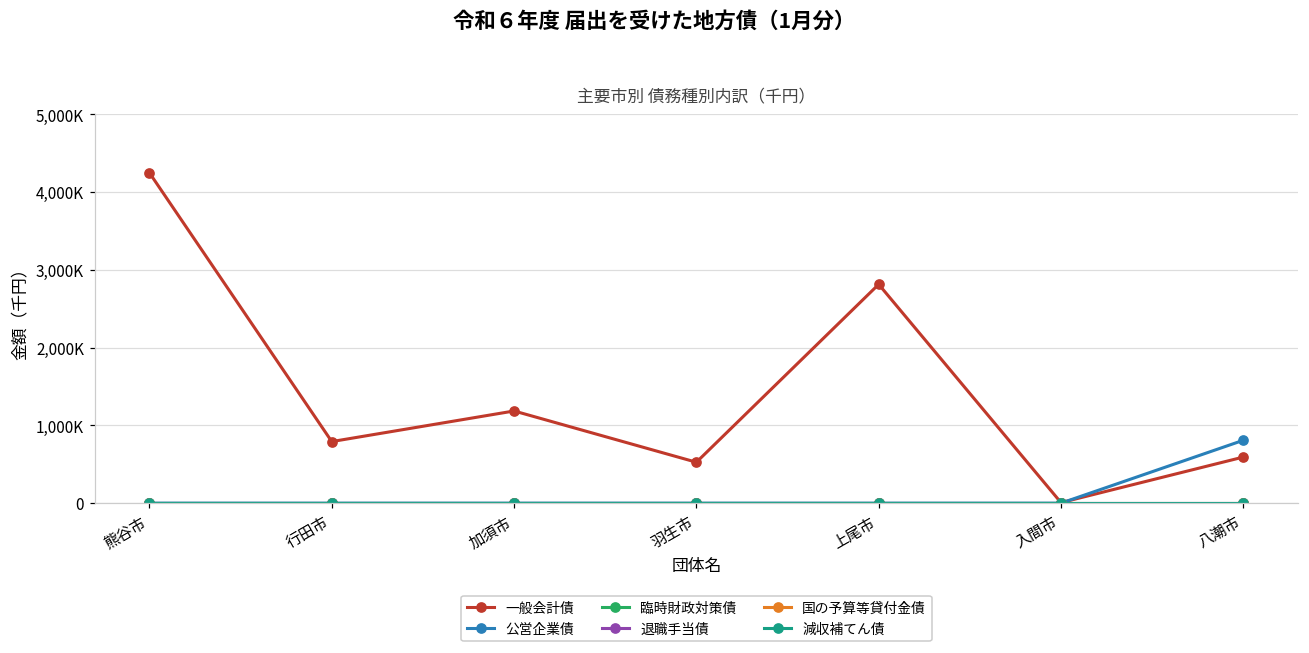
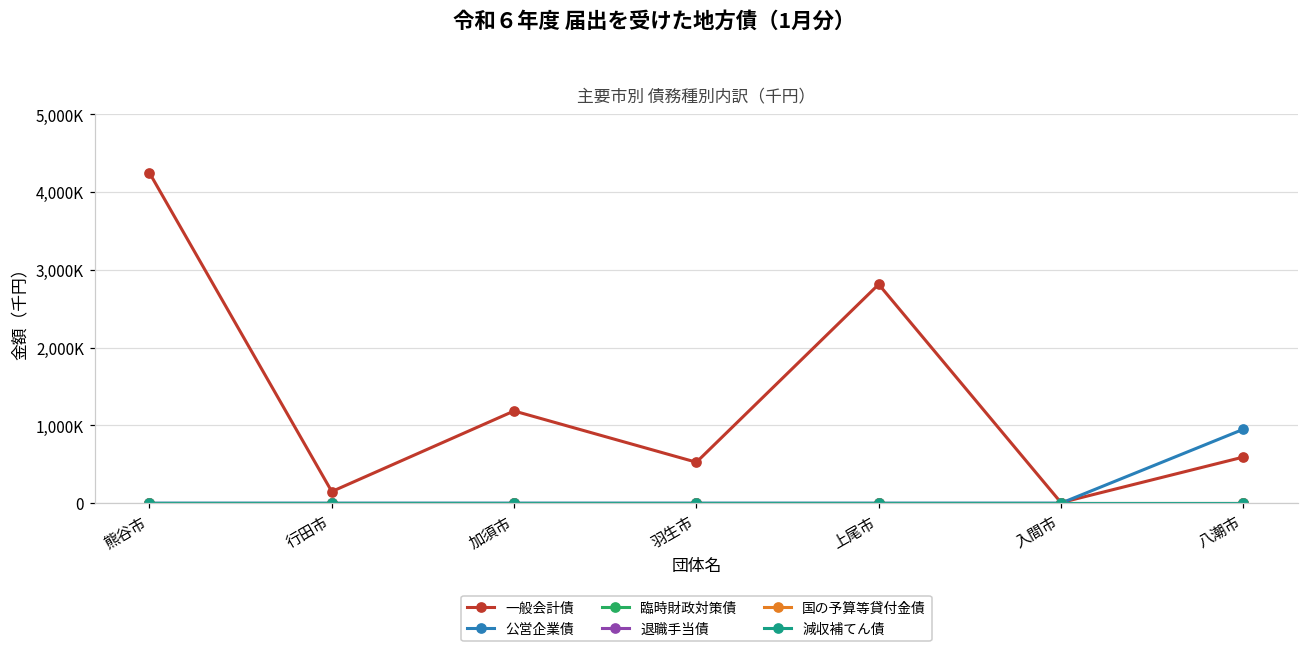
  {
    "一般会計債": {
      "熊谷市": "4,200,000",
-     "行田市": "800,000",
+     "行田市": "100,000",
      "加須市": "1,200,000",
      "羽生市": "500,000",
      "上尾市": "2,800,000",
      "八潮市": "600,000"
    },
    "公営企業債": {
-     "八潮市": "800,000"
+     "八潮市": "1,000,000"
    },
    "減収補てん債": {
      "八潮市": "0"
    }
  }
